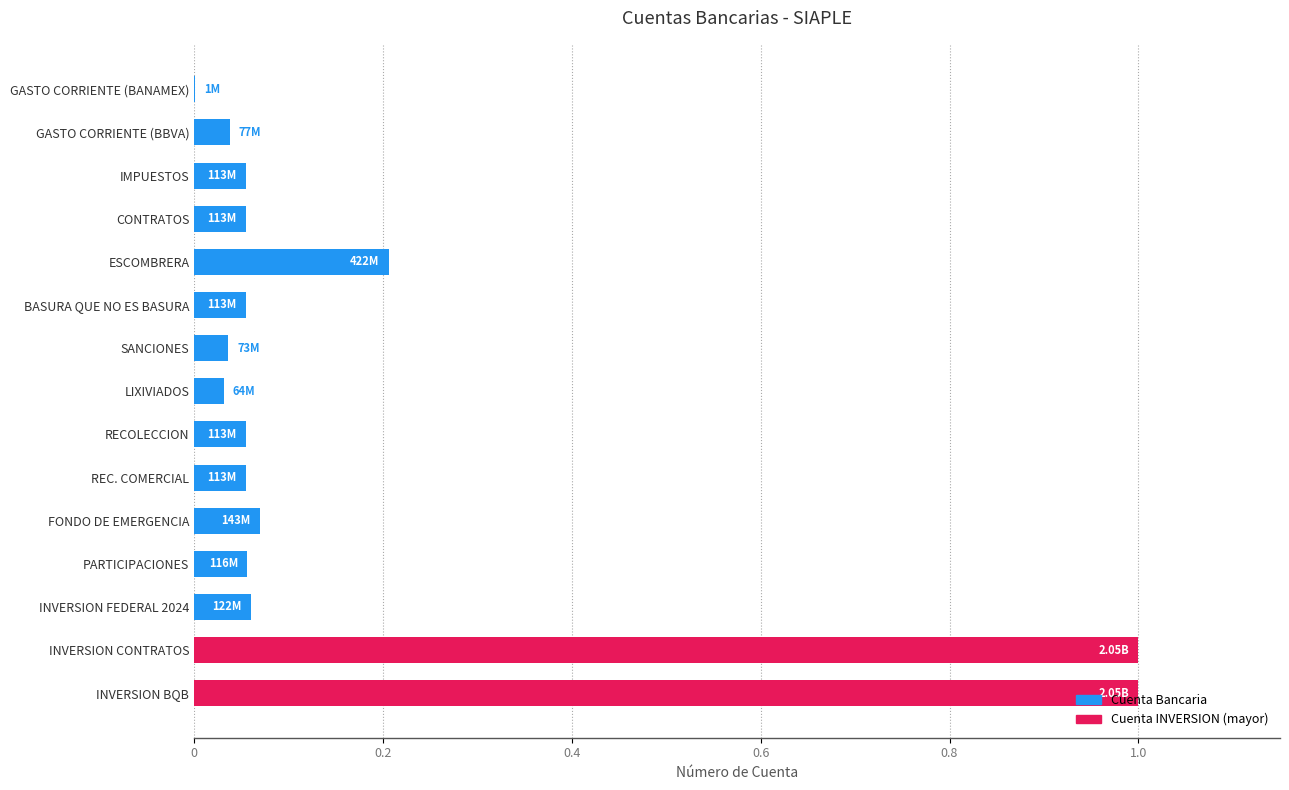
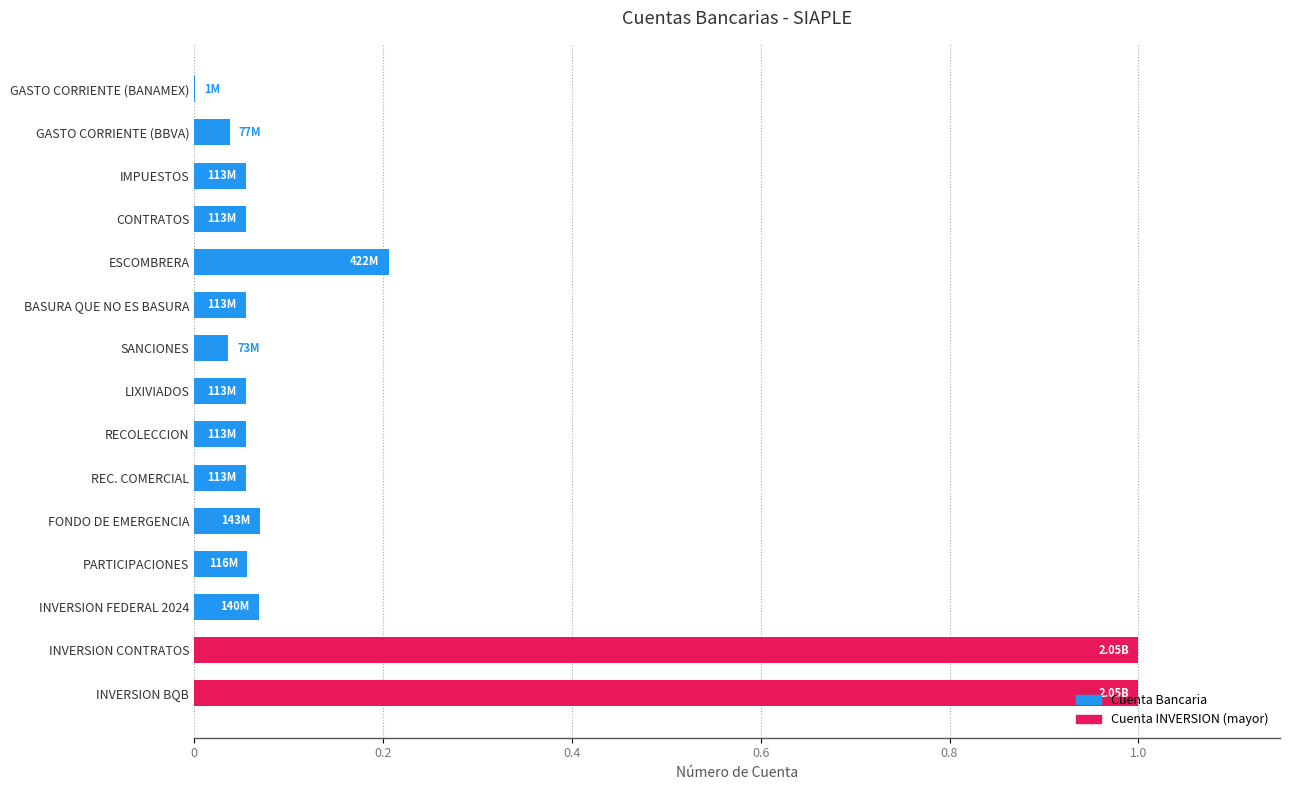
  {
-   "LIXIVIADOS": "64M",
-   "INVERSION FEDERAL 2024": "122M"
+   "LIXIVIADOS": "113M",
+   "INVERSION FEDERAL 2024": "140M"
  }
